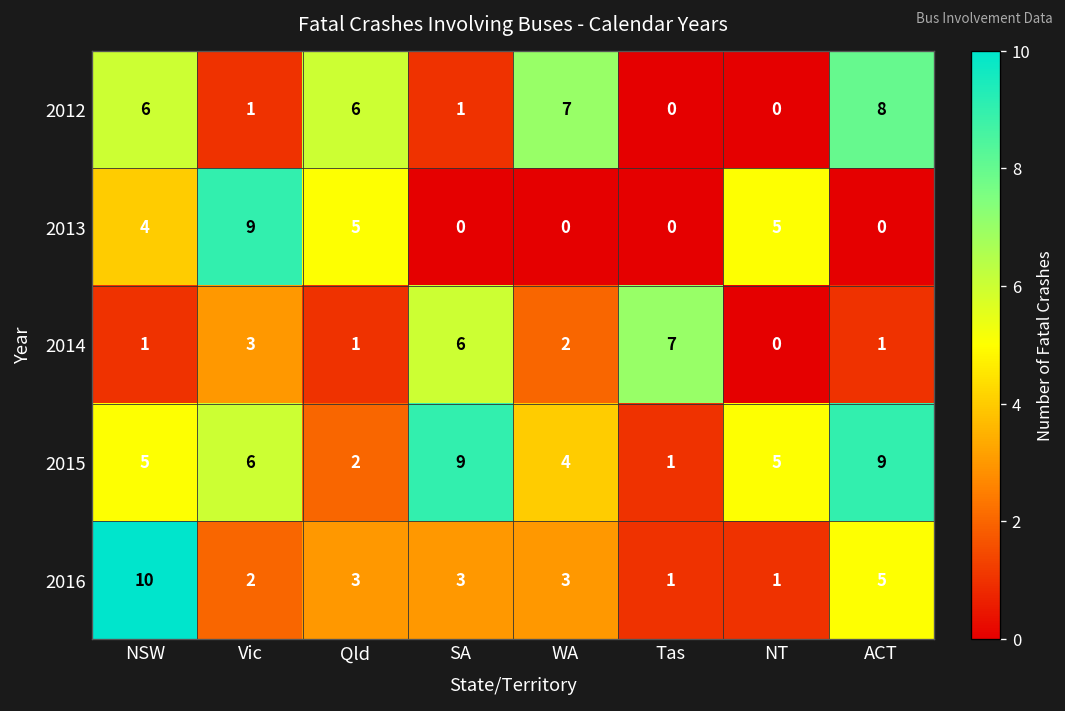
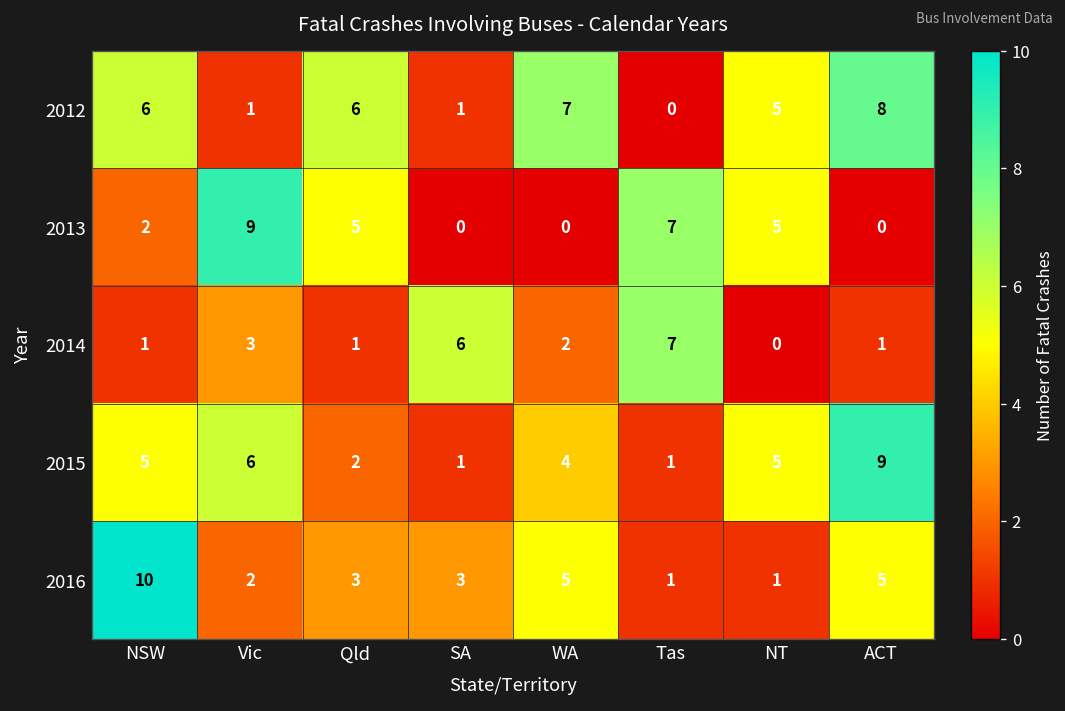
  {
    "2012": {
      "NSW": 6,
      "Vic": 1,
      "Qld": 6,
      "SA": 1,
      "WA": 7,
      "Tas": 0,
-     "NT": 0,
+     "NT": 5,
      "ACT": 8
    },
    "2013": {
-     "NSW": 4,
+     "NSW": 2,
      "Vic": 9,
      "Qld": 5,
      "SA": 0,
      "WA": 0,
-     "Tas": 0,
+     "Tas": 7,
      "NT": 5,
      "ACT": 0
    },
    "2014": {
      "NSW": 1,
      "Vic": 3,
      "Qld": 1,
      "SA": 6,
      "WA": 2,
      "Tas": 7,
      "NT": 0,
      "ACT": 1
    },
    "2015": {
      "NSW": 5,
      "Vic": 6,
      "Qld": 2,
-     "SA": 9,
+     "SA": 1,
      "WA": 4,
      "Tas": 1,
      "NT": 5,
      "ACT": 9
    },
    "2016": {
      "NSW": 10,
      "Vic": 2,
      "Qld": 3,
      "SA": 3,
-     "WA": 3,
+     "WA": 5,
      "Tas": 1,
      "NT": 1,
      "ACT": 5
    }
  }
